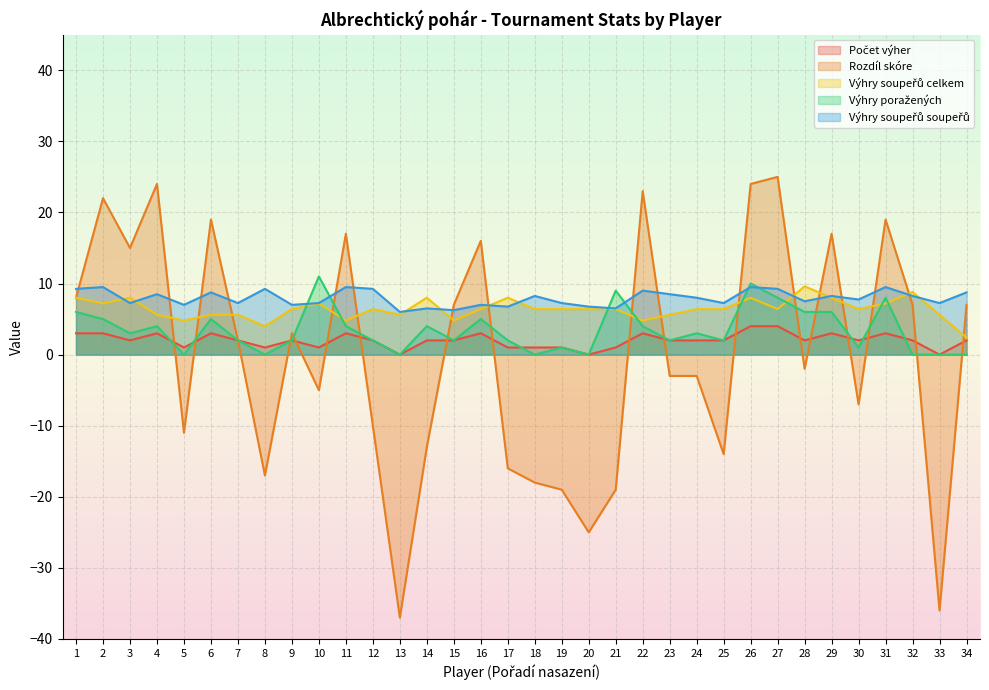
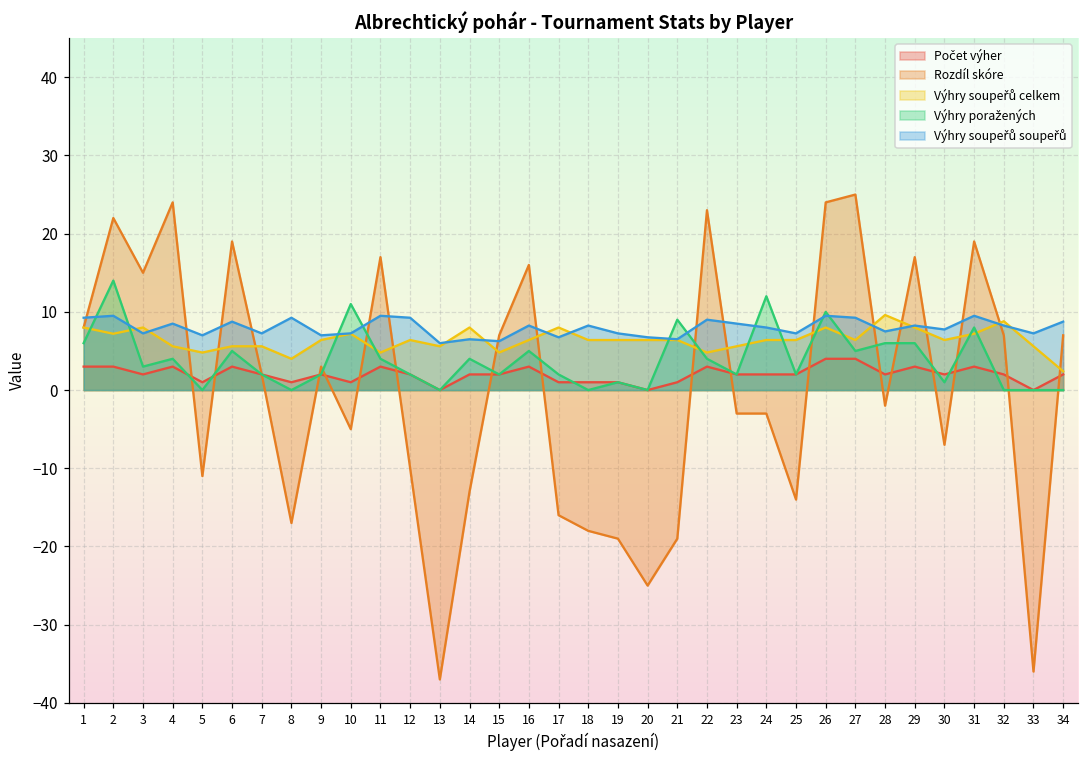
  {
    "Výhry poražených": {
      "1": 6,
-     "2": 5,
+     "2": 14,
      "3": 3,
      "4": 4,
      "6": 5,
      "10": 11,
      "11": 4,
      "14": 4,
      "16": 5,
      "17": 2,
      "21": 9,
      "22": 4,
-     "24": 3,
+     "24": 12,
      "26": 10,
-     "27": 8,
+     "27": 5,
      "28": 6,
      "29": 6,
      "30": 1,
      "31": 8,
      "32": 0,
      "34": 0
    },
    "Výhry soupeřů soupeřů": {
      "1": 9,
      "2": 10,
      "3": 7,
      "4": 9,
      "5": 7,
      "6": 9,
      "7": 7,
      "8": 9,
      "9": 7,
      "11": 10,
      "12": 9,
      "13": 6,
      "14": 7,
      "15": 6,
-     "16": 7,
+     "16": 8,
      "17": 7,
      "18": 8,
      "19": 7,
      "22": 9,
      "23": 9,
      "24": 8,
      "25": 7,
      "26": 10,
      "27": 9,
      "28": 8,
      "30": 8,
      "31": 10,
      "32": 8,
      "33": 7,
      "34": 9
    }
  }
